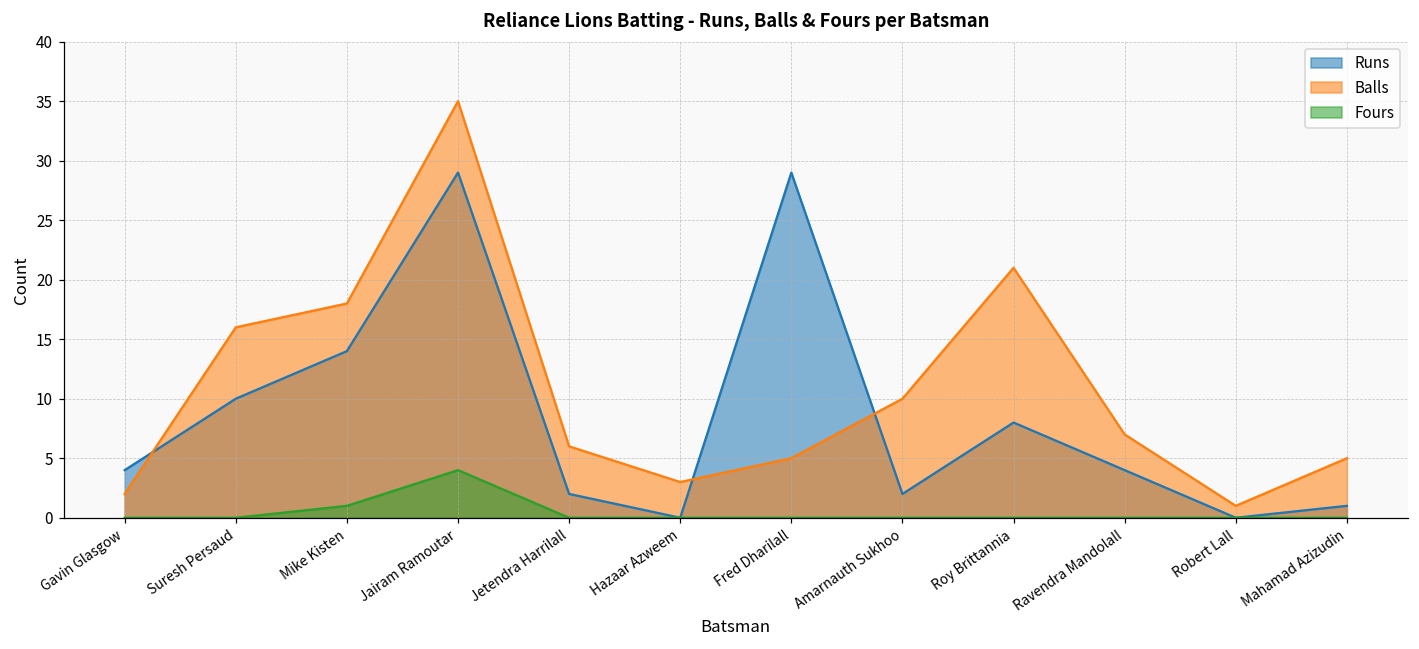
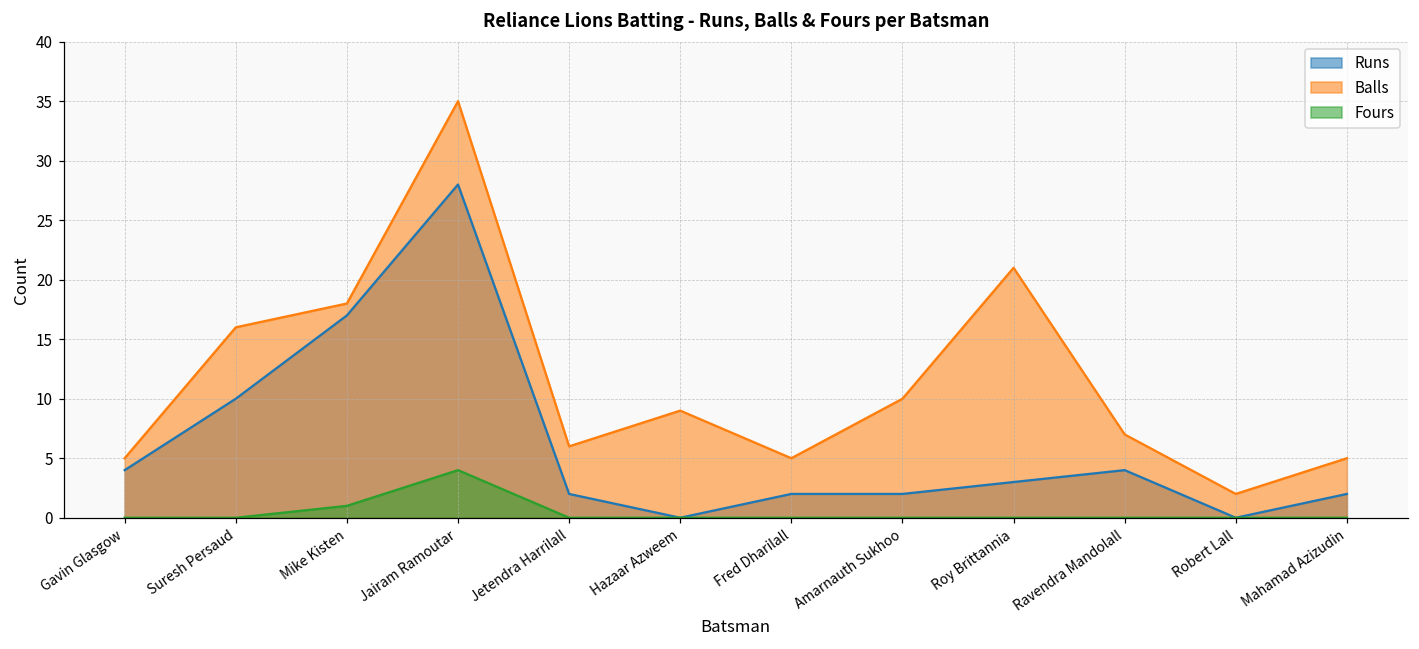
  {
    "Runs": {
      "Gavin Glasgow": 4,
      "Suresh Persaud": 10,
-     "Mike Kisten": 14,
-     "Jairam Ramoutar": 29,
+     "Mike Kisten": 17,
+     "Jairam Ramoutar": 28,
      "Jetendra Harrilall": 2,
-     "Fred Dharilall": 29,
+     "Fred Dharilall": 2,
      "Amarnauth Sukhoo": 2,
-     "Roy Brittannia": 8,
+     "Roy Brittannia": 3,
      "Ravendra Mandolall": 4,
-     "Mahamad Azizudin": 1
+     "Mahamad Azizudin": 2
    },
    "Balls": {
-     "Gavin Glasgow": 2,
+     "Gavin Glasgow": 5,
      "Suresh Persaud": 16,
      "Mike Kisten": 18,
      "Jairam Ramoutar": 35,
      "Jetendra Harrilall": 6,
-     "Hazaar Azweem": 3,
+     "Hazaar Azweem": 9,
      "Fred Dharilall": 5,
      "Amarnauth Sukhoo": 10,
      "Roy Brittannia": 21,
      "Ravendra Mandolall": 7,
-     "Robert Lall": 1,
+     "Robert Lall": 2,
      "Mahamad Azizudin": 5
    },
    "Fours": {
      "Gavin Glasgow": 0,
      "Suresh Persaud": 0,
      "Mike Kisten": 1,
      "Jairam Ramoutar": 4,
      "Jetendra Harrilall": 0,
      "Fred Dharilall": 0,
      "Amarnauth Sukhoo": 0,
      "Roy Brittannia": 0,
      "Ravendra Mandolall": 0,
      "Mahamad Azizudin": 0
    }
  }
